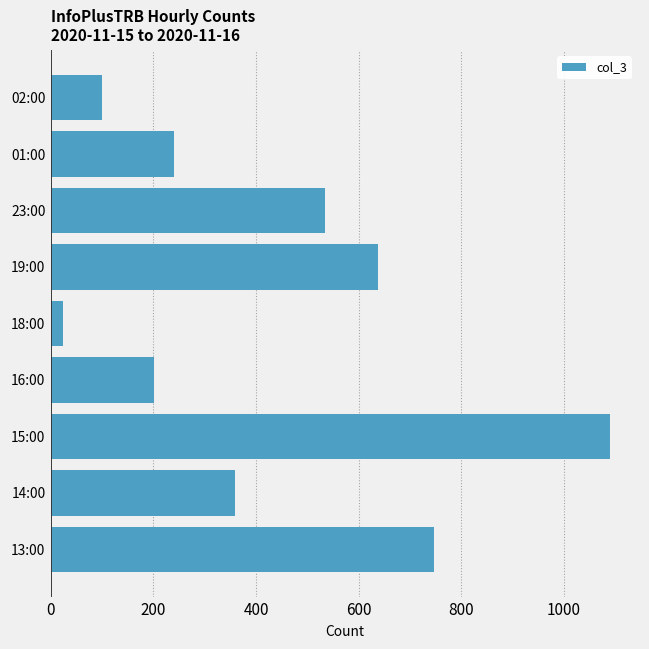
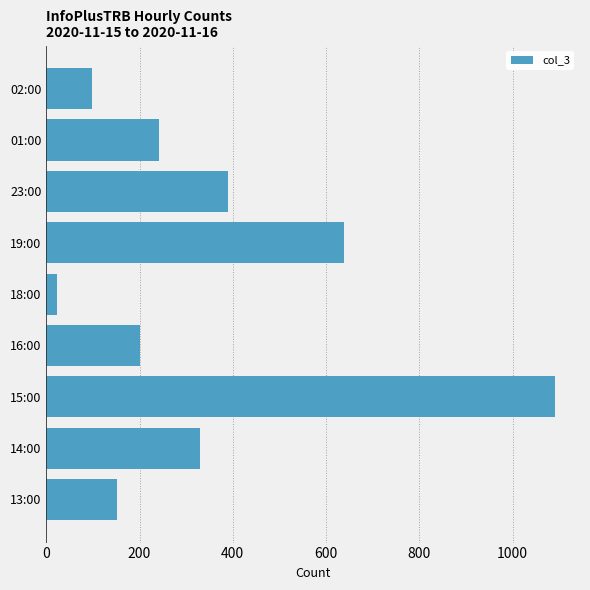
  {
    "02:00": 100,
    "01:00": 240,
-   "23:00": 530,
+   "23:00": 390,
    "19:00": 640,
    "18:00": 20,
    "16:00": 200,
    "15:00": 1090,
-   "14:00": 360,
-   "13:00": 750
+   "14:00": 330,
+   "13:00": 150
  }
